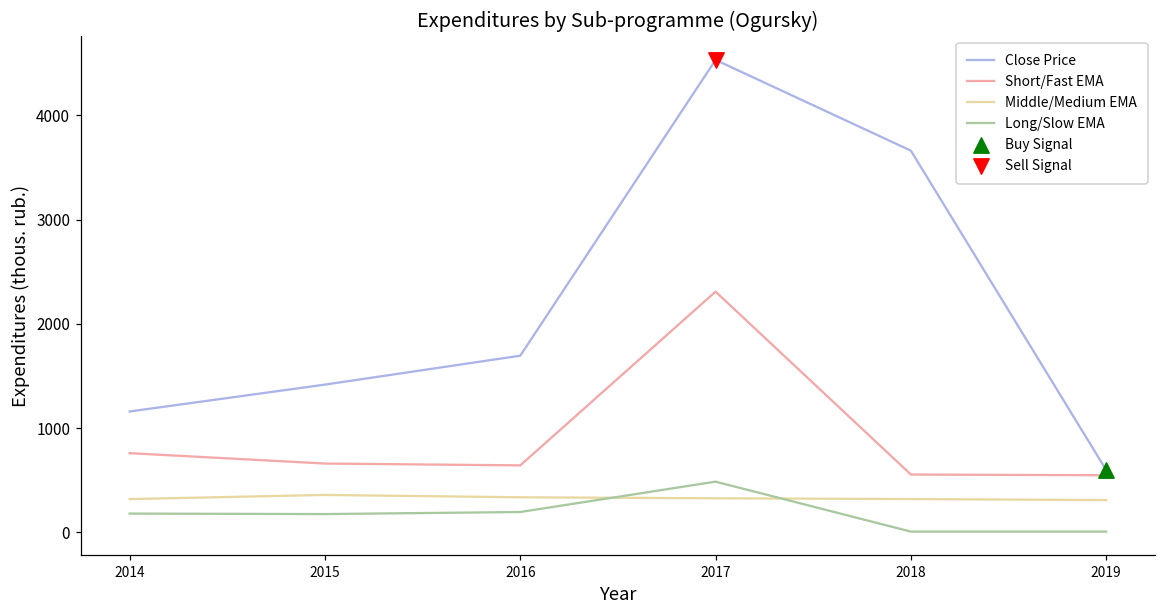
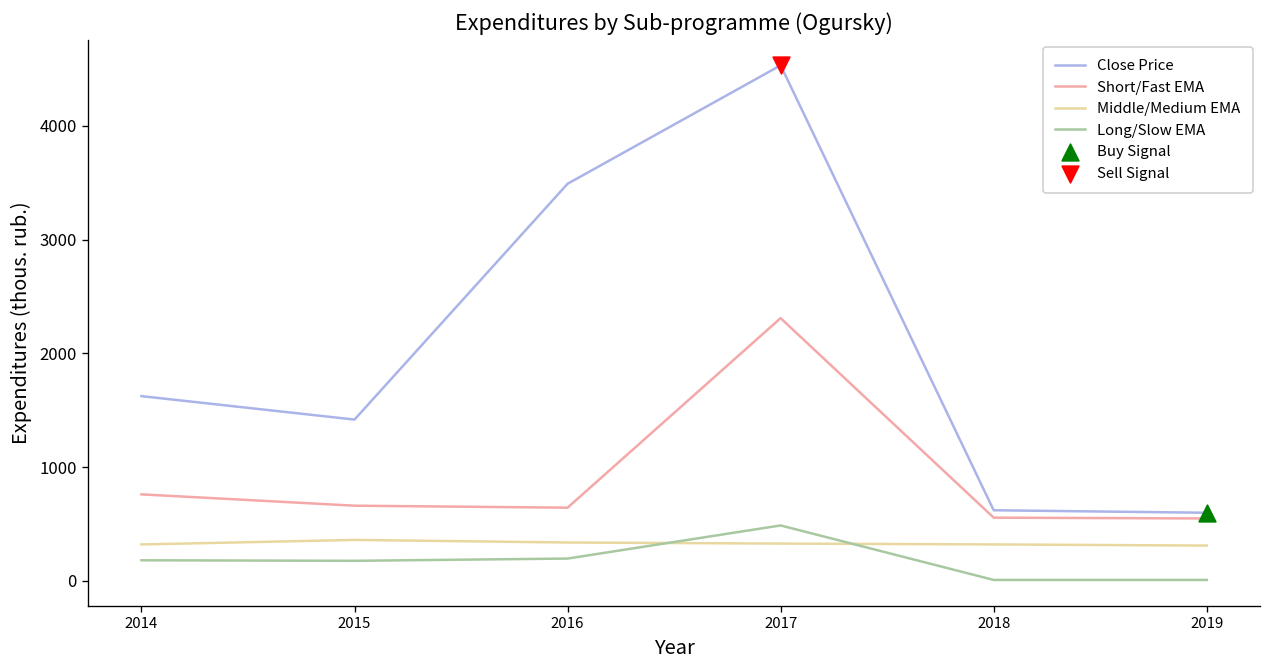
  {
    "Close Price": {
-     "2014": 1200,
+     "2014": 1600,
      "2015": 1400,
-     "2016": 1700,
-     "2018": 3700
+     "2016": 3500,
+     "2018": 600
    },
    "Long/Slow EMA": {
      "2014": 200,
      "2015": 200,
      "2016": 200,
      "2017": 500,
      "2018": 0,
      "2019": 0
    }
  }
